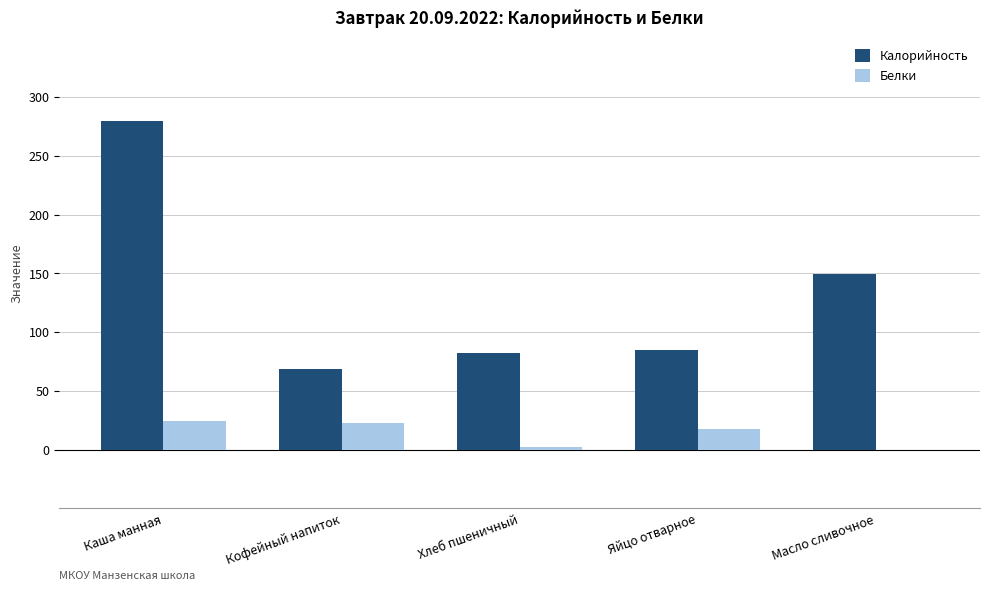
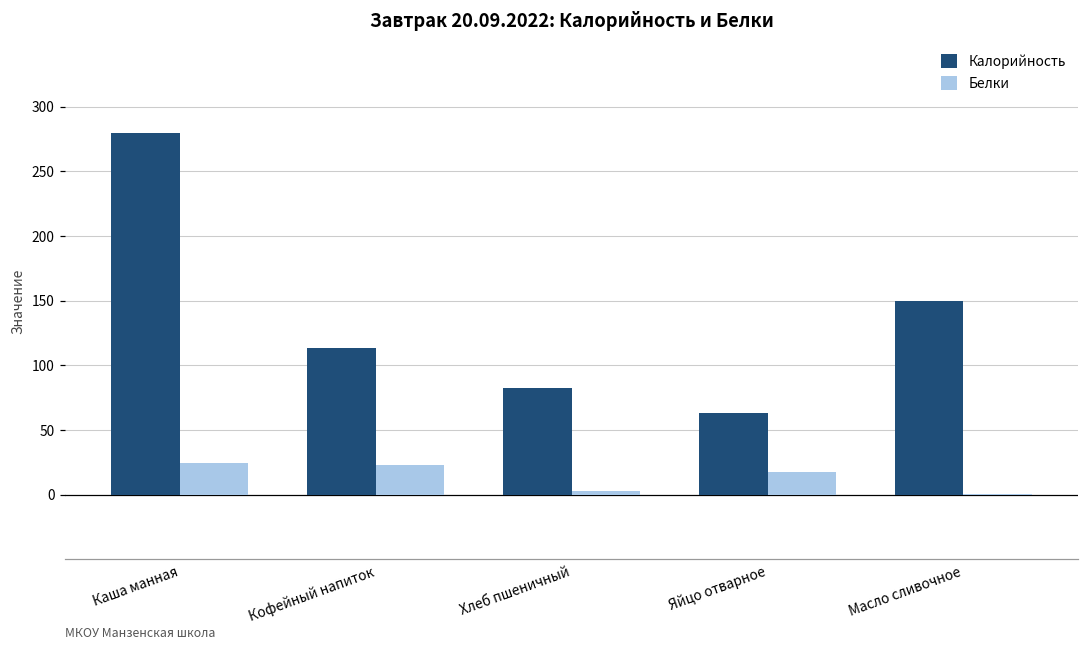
  {
    "Калорийность": {
      "Каша манная": 279,
-     "Кофейный напиток": 68,
+     "Кофейный напиток": 113,
      "Хлеб пшеничный": 82,
-     "Яйцо отварное": 85,
+     "Яйцо отварное": 63,
      "Масло сливочное": 150
    },
    "Белки": {
      "Каша манная": 24,
      "Кофейный напиток": 23,
      "Хлеб пшеничный": 3,
      "Яйцо отварное": 18
    }
  }
